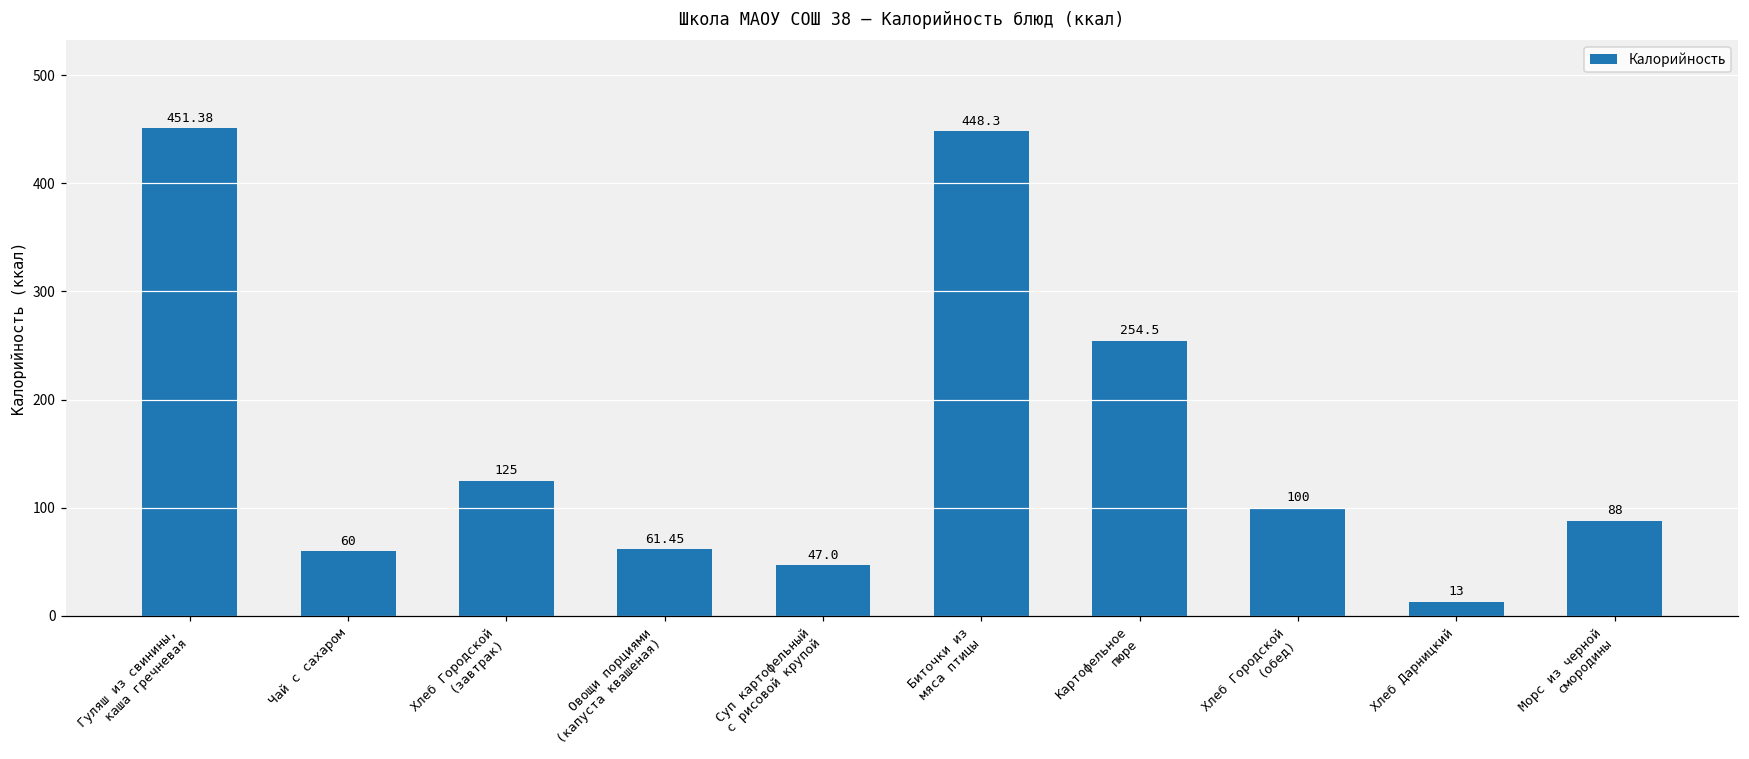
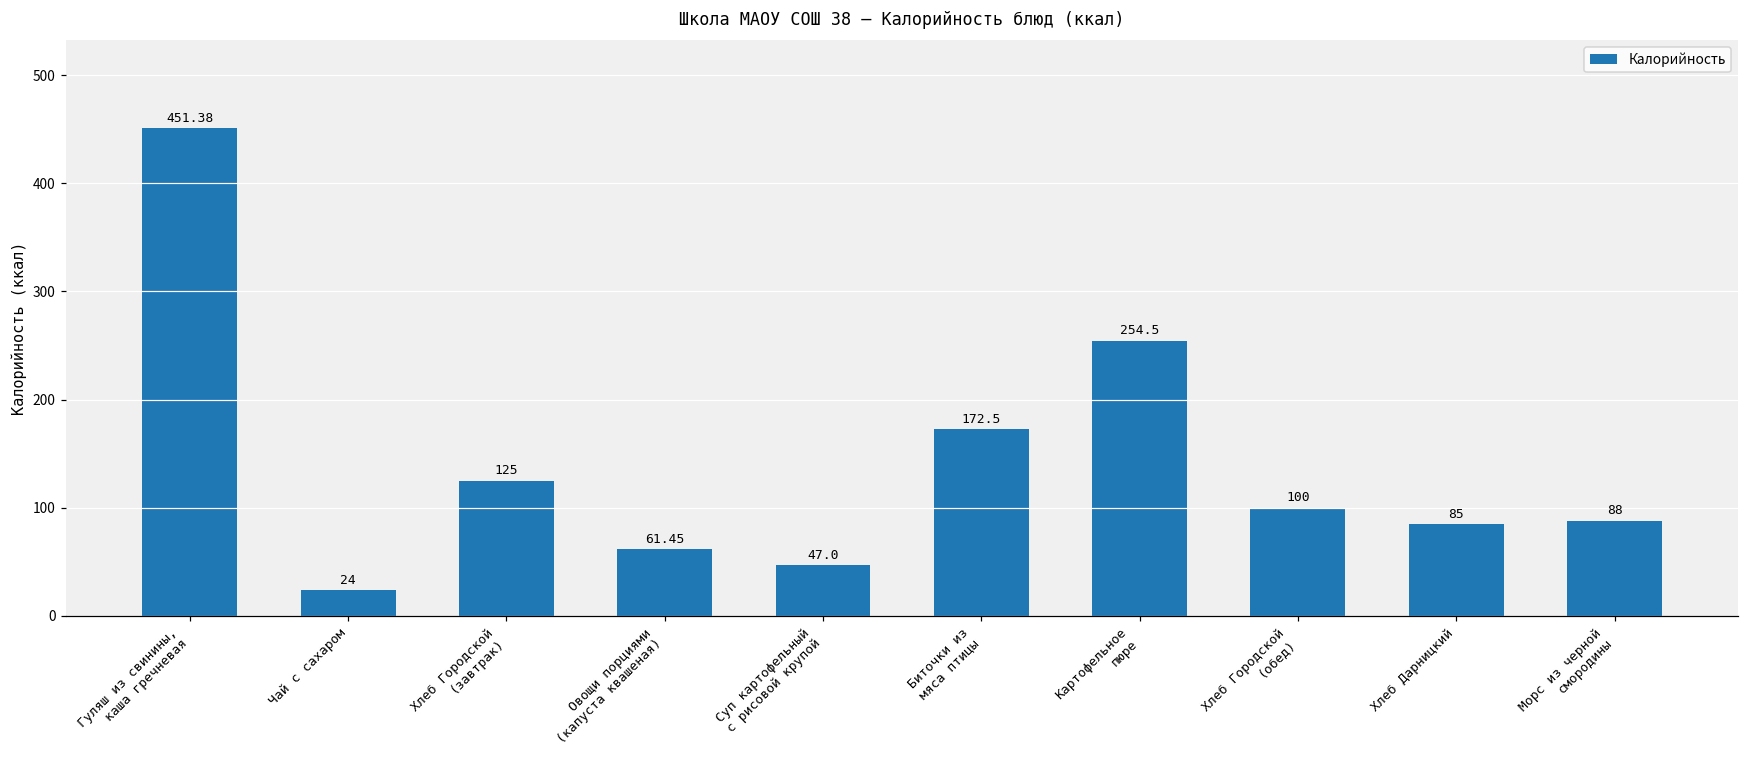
  {
    "Гуляш из свинины, каша гречневая": 451.38,
-   "Чай с сахаром": 60,
+   "Чай с сахаром": 24,
    "Хлеб Городской (завтрак)": 125,
    "Овощи порциями (капуста квашеная)": 61.45,
    "Суп картофельный с рисовой крупой": 47.0,
-   "Биточки из мяса птицы": 448.3,
+   "Биточки из мяса птицы": 172.5,
    "Картофельное пюре": 254.5,
    "Хлеб Городской (обед)": 100,
-   "Хлеб Дарницкий": 13,
+   "Хлеб Дарницкий": 85,
    "Морс из черной смородины": 88
  }
